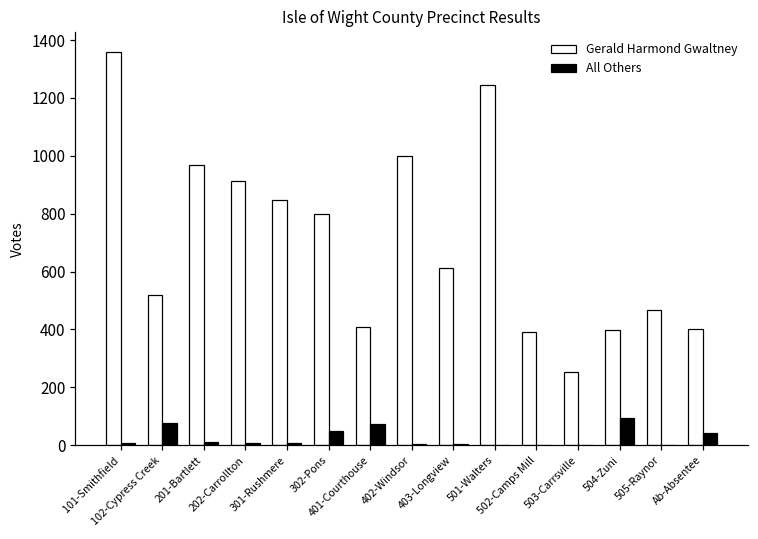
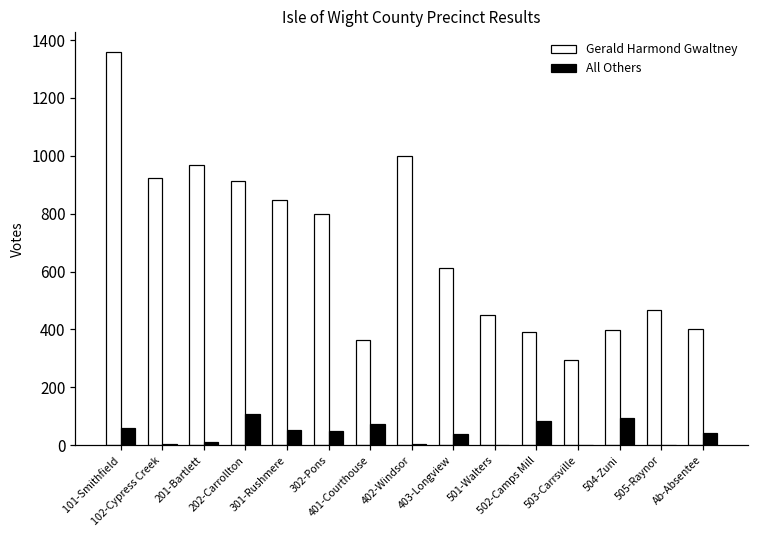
  {
    "Gerald Harmond Gwaltney": {
      "101-Smithfield": 1360,
-     "102-Cypress Creek": 520,
+     "102-Cypress Creek": 920,
      "201-Bartlett": 970,
      "202-Carrollton": 910,
      "301-Rushmere": 850,
      "302-Pons": 800,
-     "401-Courthouse": 410,
+     "401-Courthouse": 360,
      "402-Windsor": 1000,
      "403-Longview": 610,
-     "501-Walters": 1250,
+     "501-Walters": 450,
      "502-Camps Mill": 390,
-     "503-Carrsville": 250,
+     "503-Carrsville": 300,
      "504-Zuni": 400,
      "505-Raynor": 470,
      "Ab-Absentee": 400
    },
    "All Others": {
-     "101-Smithfield": 10,
-     "102-Cypress Creek": 80,
+     "101-Smithfield": 60,
+     "102-Cypress Creek": 0,
      "201-Bartlett": 10,
-     "202-Carrollton": 10,
-     "301-Rushmere": 10,
+     "202-Carrollton": 110,
+     "301-Rushmere": 50,
      "302-Pons": 50,
      "401-Courthouse": 70,
-     "403-Longview": 10,
+     "403-Longview": 40,
      "501-Walters": 0,
-     "502-Camps Mill": 0,
+     "502-Camps Mill": 80,
      "504-Zuni": 90,
      "505-Raynor": 0,
      "Ab-Absentee": 40
    }
  }
